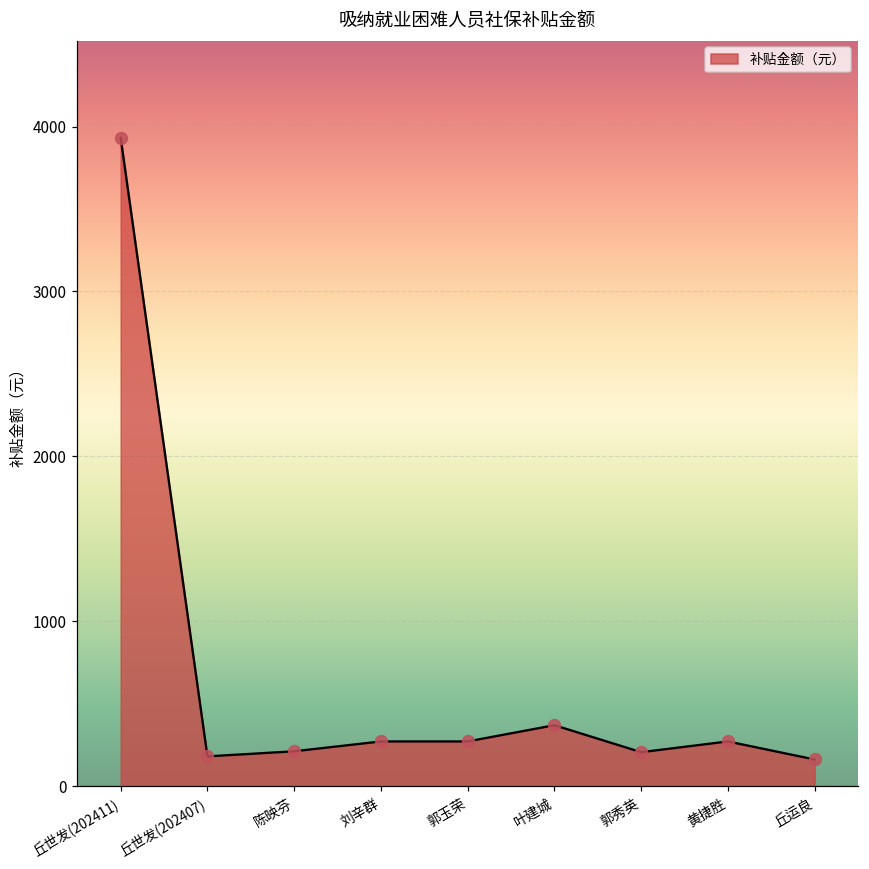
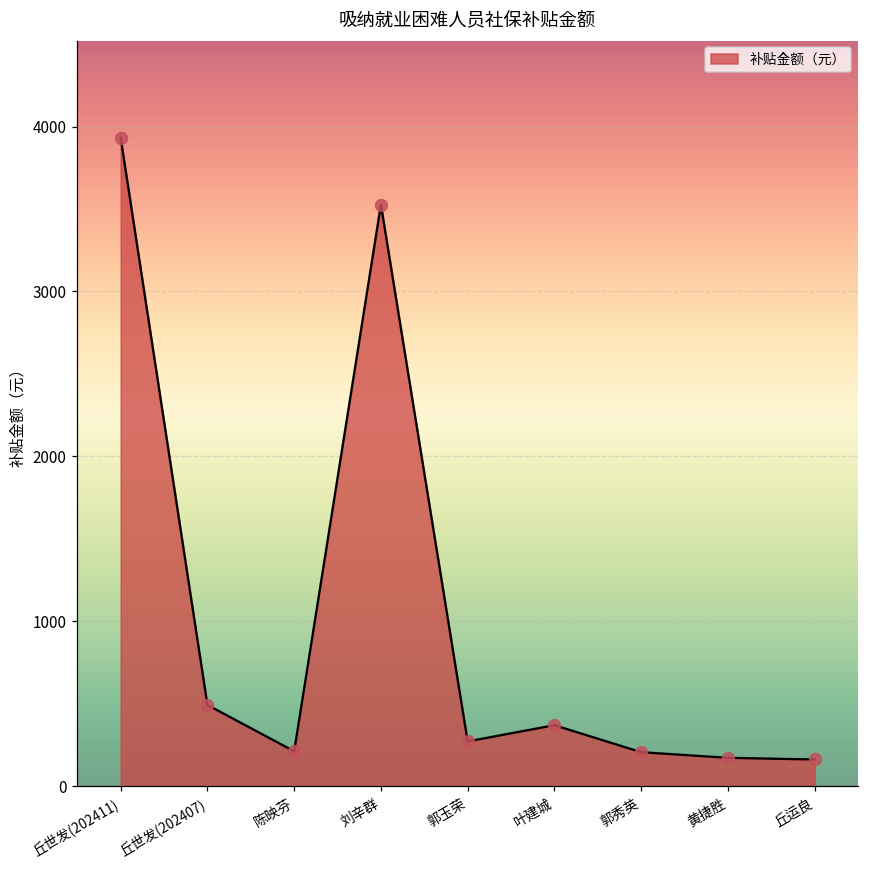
  {
    "丘世发(202411)": 3930,
-   "丘世发(202407)": 180,
+   "丘世发(202407)": 490,
    "陈映芬": 210,
-   "刘辛群": 270,
+   "刘辛群": 3530,
    "郭玉荣": 270,
    "叶建城": 370,
    "郭秀英": 210,
-   "黄捷胜": 270,
+   "黄捷胜": 170,
    "丘运良": 160
  }
